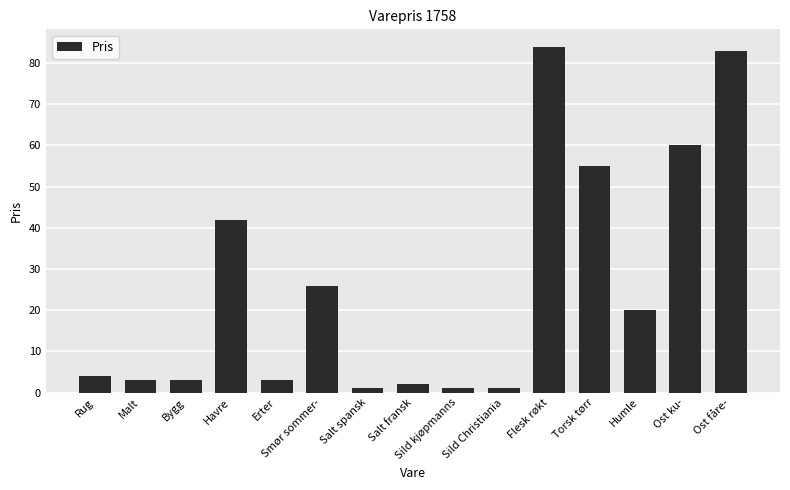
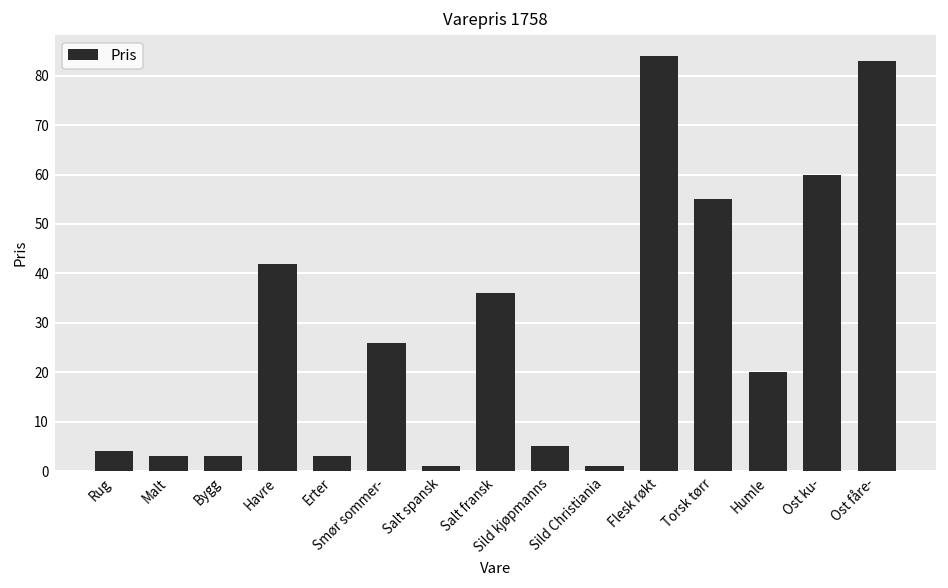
  {
    "Rug": 4,
    "Malt": 3,
    "Bygg": 3,
    "Havre": 42,
    "Erter": 3,
    "Smør sommer-": 26,
    "Salt spansk": 1,
-   "Salt fransk": 2,
-   "Sild kjøpmanns": 1,
+   "Salt fransk": 36,
+   "Sild kjøpmanns": 5,
    "Sild Christiania": 1,
    "Flesk røkt": 84,
    "Torsk tørr": 55,
    "Humle": 20,
    "Ost ku-": 60,
    "Ost fåre-": 83
  }
